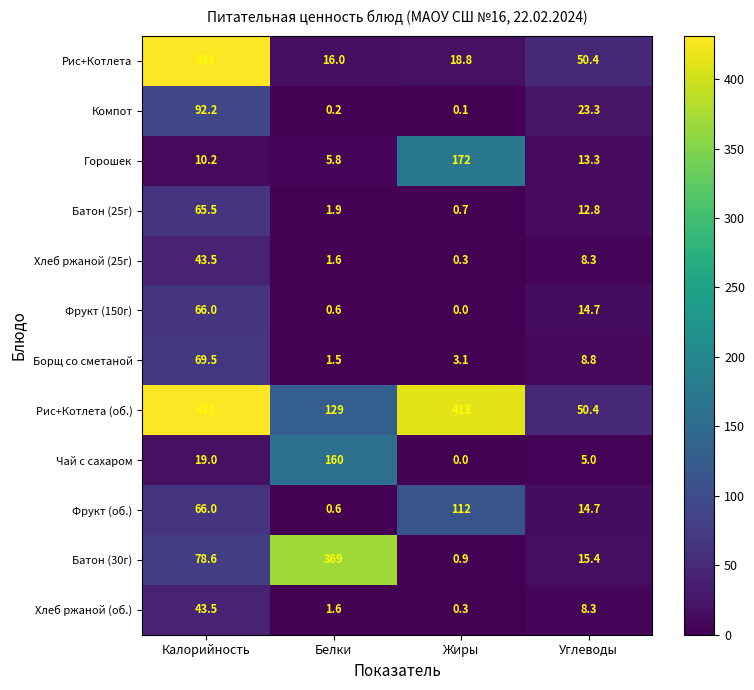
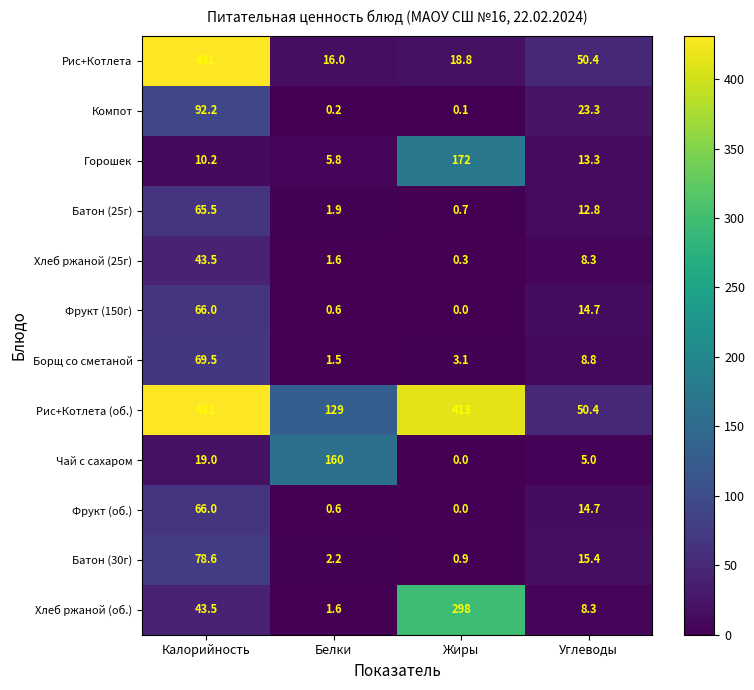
  {
    "Рис+Котлета": {
      "Белки": 16.0,
      "Жиры": 18.8,
      "Углеводы": 50.4
    },
    "Компот": {
      "Калорийность": 92.2,
      "Белки": 0.2,
      "Жиры": 0.1,
      "Углеводы": 23.3
    },
    "Горошек": {
      "Калорийность": 10.2,
      "Белки": 5.8,
      "Жиры": 172,
      "Углеводы": 13.3
    },
    "Батон (25г)": {
      "Калорийность": 65.5,
      "Белки": 1.9,
      "Жиры": 0.7,
      "Углеводы": 12.8
    },
    "Хлеб ржаной (25г)": {
      "Калорийность": 43.5,
      "Белки": 1.6,
      "Жиры": 0.3,
      "Углеводы": 8.3
    },
    "Фрукт (150г)": {
      "Калорийность": 66.0,
      "Белки": 0.6,
      "Жиры": 0.0,
      "Углеводы": 14.7
    },
    "Борщ со сметаной": {
      "Калорийность": 69.5,
      "Белки": 1.5,
      "Жиры": 3.1,
      "Углеводы": 8.8
    },
    "Рис+Котлета (об.)": {
      "Белки": 129,
      "Углеводы": 50.4
    },
    "Чай с сахаром": {
      "Калорийность": 19.0,
      "Белки": 160,
      "Жиры": 0.0,
      "Углеводы": 5.0
    },
    "Фрукт (об.)": {
      "Калорийность": 66.0,
      "Белки": 0.6,
-     "Жиры": 112,
+     "Жиры": 0.0,
      "Углеводы": 14.7
    },
    "Батон (30г)": {
      "Калорийность": 78.6,
-     "Белки": 369,
+     "Белки": 2.2,
      "Жиры": 0.9,
      "Углеводы": 15.4
    },
    "Хлеб ржаной (об.)": {
      "Калорийность": 43.5,
      "Белки": 1.6,
-     "Жиры": 0.3,
+     "Жиры": 298,
      "Углеводы": 8.3
    }
  }
